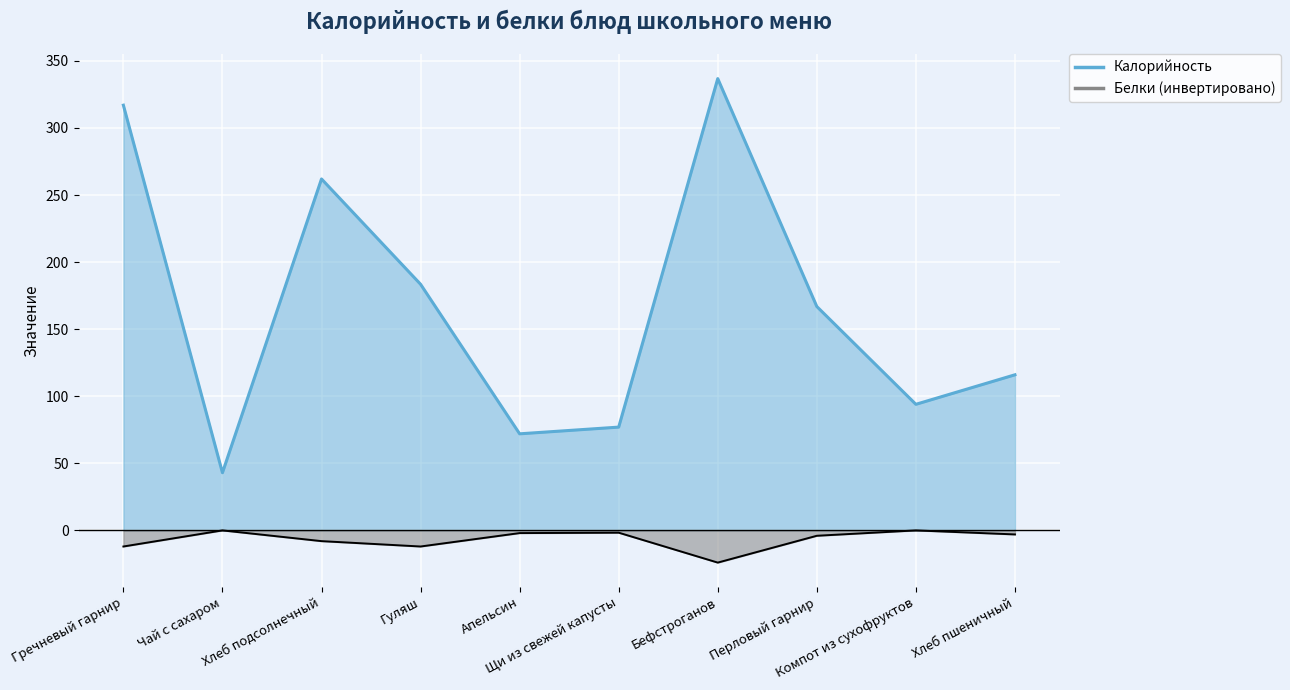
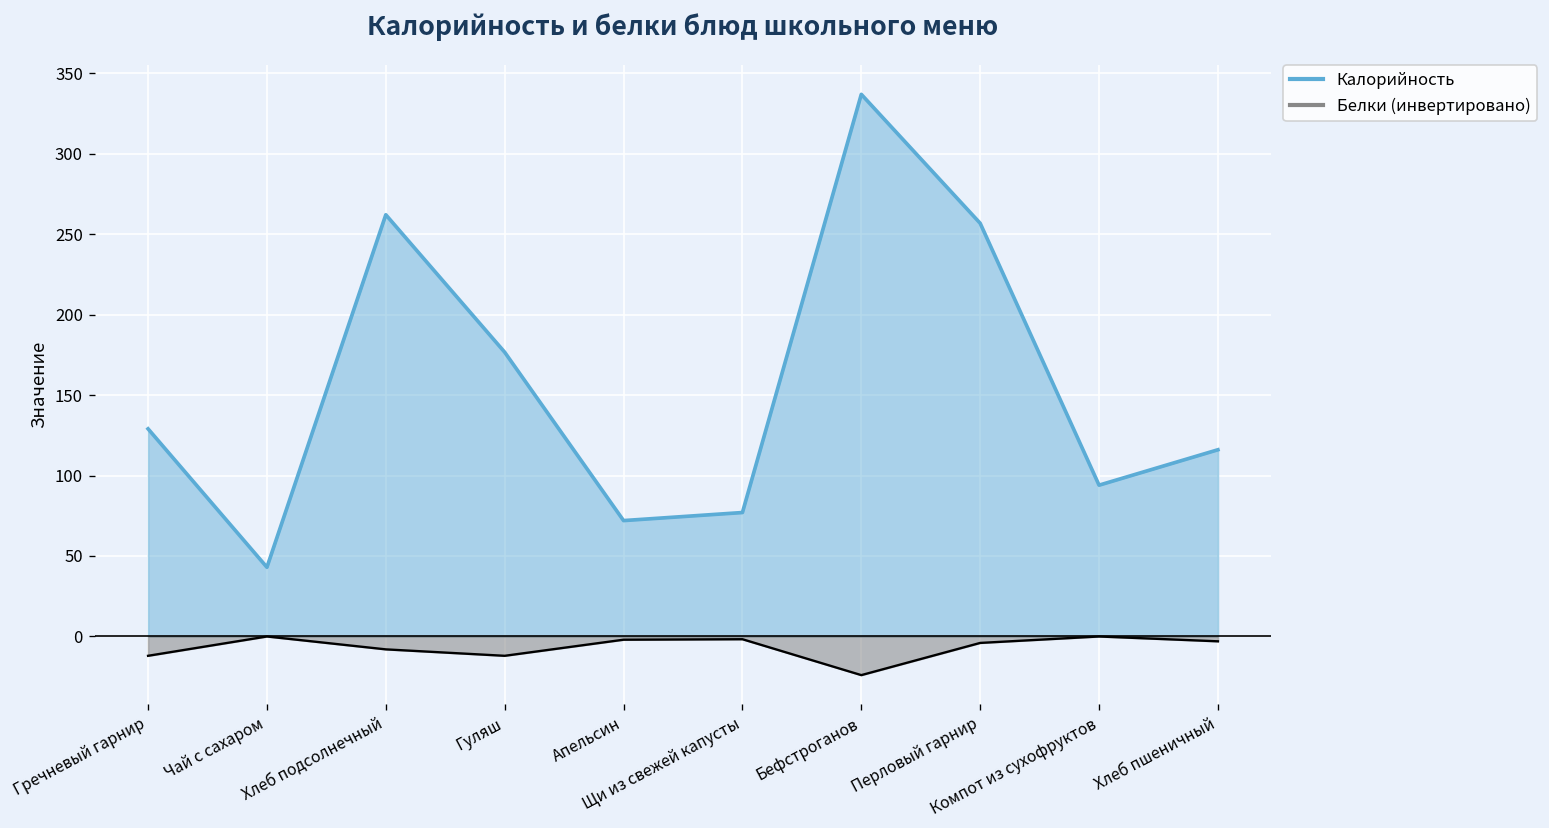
  {
    "Калорийность": {
-     "Гречневый гарнир": 317,
+     "Гречневый гарнир": 129,
      "Чай с сахаром": 43,
      "Хлеб подсолнечный": 262,
-     "Гуляш": 184,
+     "Гуляш": 177,
      "Апельсин": 72,
      "Щи из свежей капусты": 77,
      "Бефстроганов": 337,
-     "Перловый гарнир": 167,
+     "Перловый гарнир": 257,
      "Компот из сухофруктов": 94,
      "Хлеб пшеничный": 116
    }
  }
